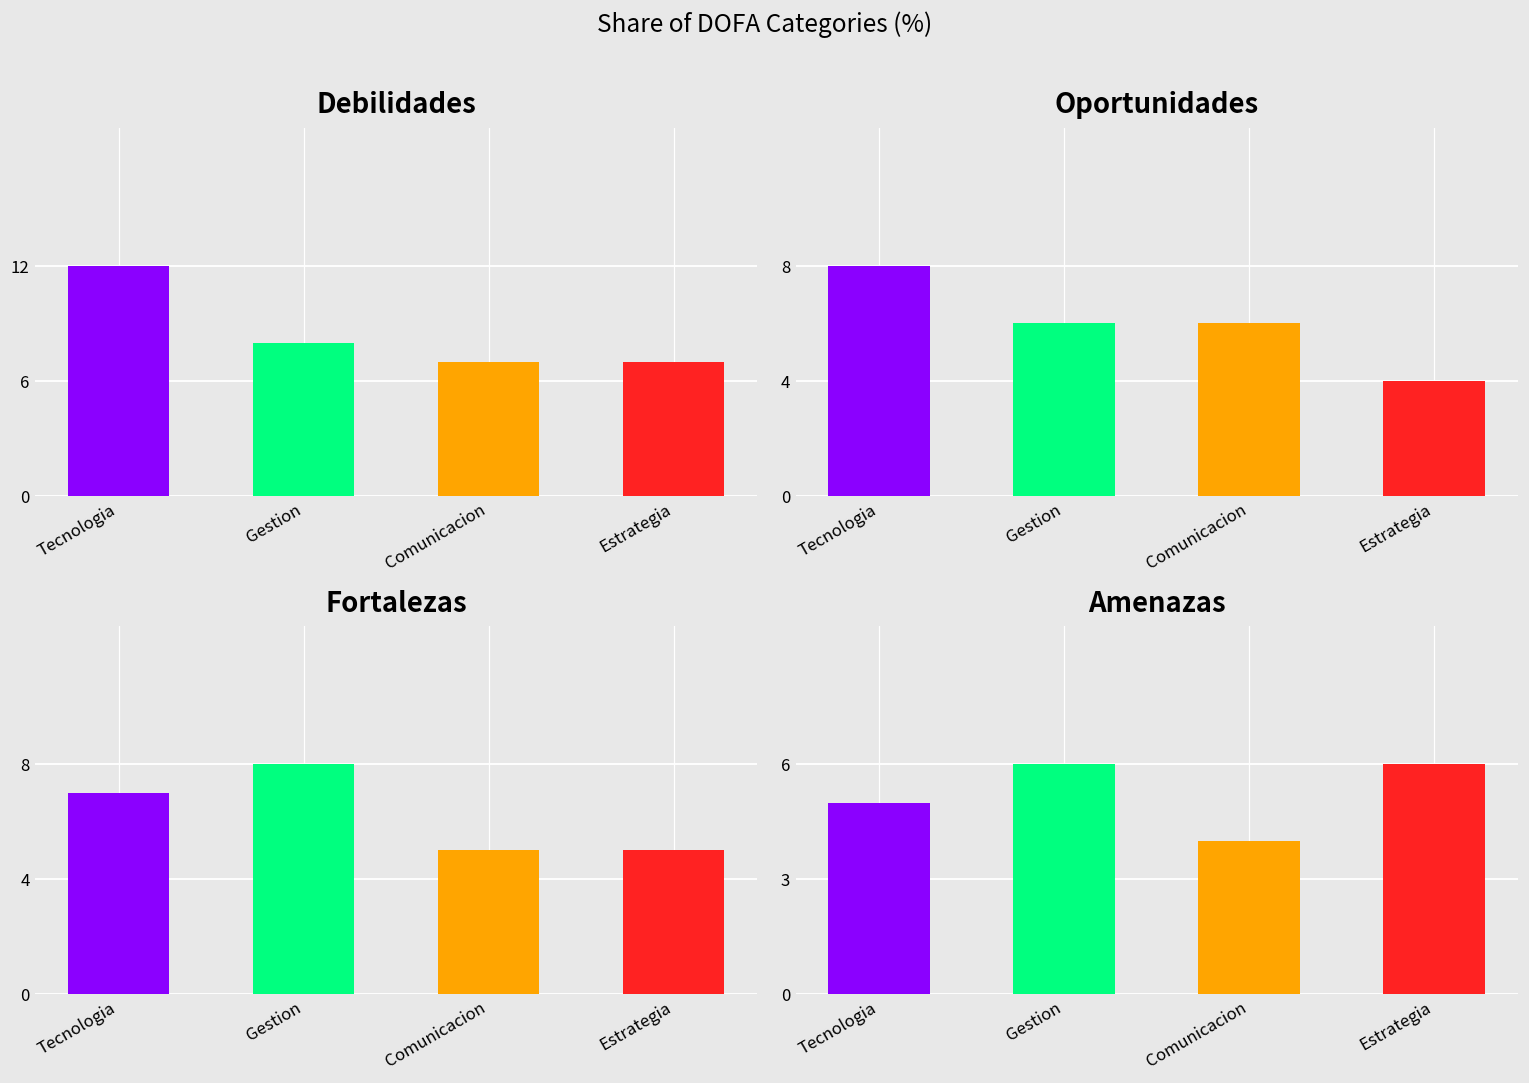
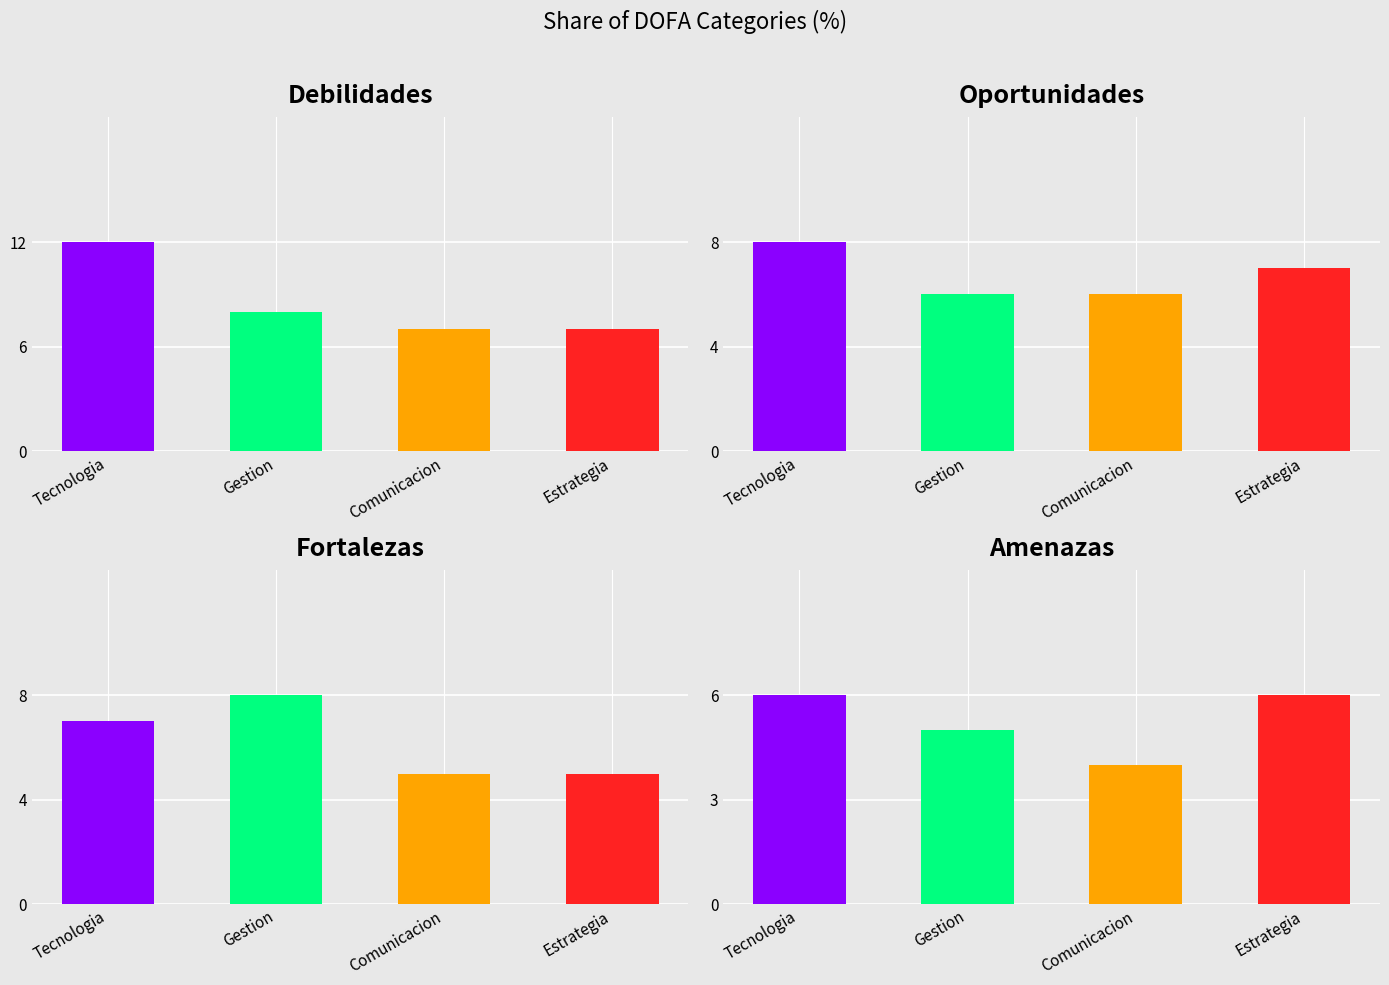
  {
    "Debilidades": {
      "Tecnologia": 12.0,
      "Gestion": 8.0,
      "Comunicacion": 7.0,
      "Estrategia": 7.0
    },
    "Oportunidades": {
      "Tecnologia": 8,
      "Gestion": 6,
      "Comunicacion": 6,
-     "Estrategia": 4
+     "Estrategia": 7
    },
    "Fortalezas": {
      "Tecnologia": 7.0,
      "Gestion": 8.0,
      "Comunicacion": 5.0,
      "Estrategia": 5.0
    },
    "Amenazas": {
-     "Tecnologia": 5,
-     "Gestion": 6,
+     "Tecnologia": 6,
+     "Gestion": 5,
      "Comunicacion": 4,
      "Estrategia": 6
    }
  }
